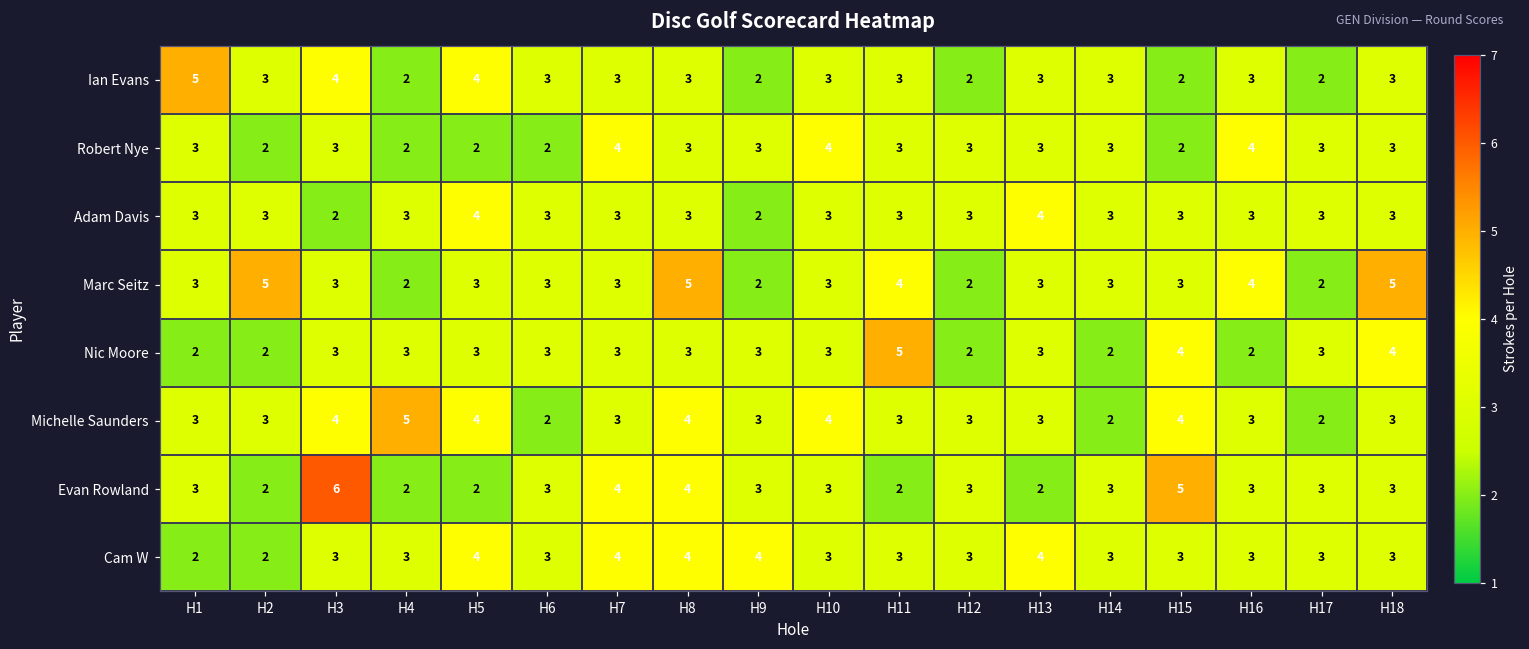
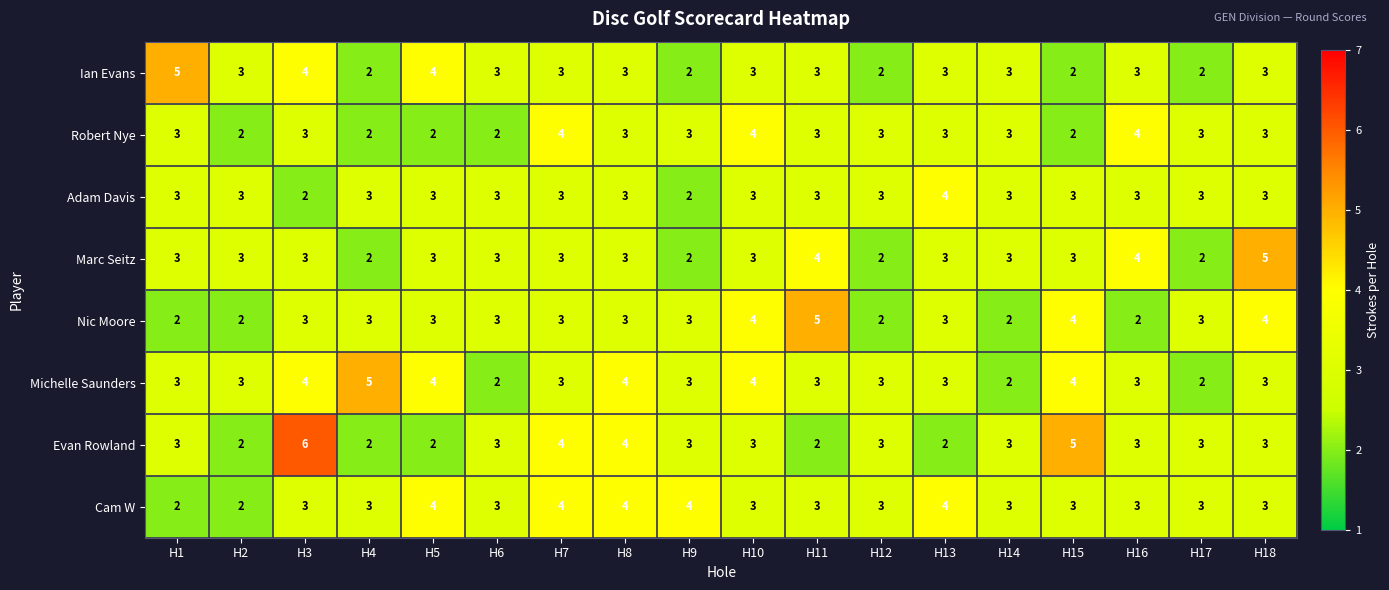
  {
    "Ian Evans": {
      "H1": 5,
      "H2": 3,
      "H3": 4,
      "H4": 2,
      "H5": 4,
      "H6": 3,
      "H7": 3,
      "H8": 3,
      "H9": 2,
      "H10": 3,
      "H11": 3,
      "H12": 2,
      "H13": 3,
      "H14": 3,
      "H15": 2,
      "H16": 3,
      "H17": 2,
      "H18": 3
    },
    "Robert Nye": {
      "H1": 3,
      "H2": 2,
      "H3": 3,
      "H4": 2,
      "H5": 2,
      "H6": 2,
      "H7": 4,
      "H8": 3,
      "H9": 3,
      "H10": 4,
      "H11": 3,
      "H12": 3,
      "H13": 3,
      "H14": 3,
      "H15": 2,
      "H16": 4,
      "H17": 3,
      "H18": 3
    },
    "Adam Davis": {
      "H1": 3,
      "H2": 3,
      "H3": 2,
      "H4": 3,
-     "H5": 4,
+     "H5": 3,
      "H6": 3,
      "H7": 3,
      "H8": 3,
      "H9": 2,
      "H10": 3,
      "H11": 3,
      "H12": 3,
      "H13": 4,
      "H14": 3,
      "H15": 3,
      "H16": 3,
      "H17": 3,
      "H18": 3
    },
    "Marc Seitz": {
      "H1": 3,
-     "H2": 5,
+     "H2": 3,
      "H3": 3,
      "H4": 2,
      "H5": 3,
      "H6": 3,
      "H7": 3,
-     "H8": 5,
+     "H8": 3,
      "H9": 2,
      "H10": 3,
      "H11": 4,
      "H12": 2,
      "H13": 3,
      "H14": 3,
      "H15": 3,
      "H16": 4,
      "H17": 2,
      "H18": 5
    },
    "Nic Moore": {
      "H1": 2,
      "H2": 2,
      "H3": 3,
      "H4": 3,
      "H5": 3,
      "H6": 3,
      "H7": 3,
      "H8": 3,
      "H9": 3,
-     "H10": 3,
+     "H10": 4,
      "H11": 5,
      "H12": 2,
      "H13": 3,
      "H14": 2,
      "H15": 4,
      "H16": 2,
      "H17": 3,
      "H18": 4
    },
    "Michelle Saunders": {
      "H1": 3,
      "H2": 3,
      "H3": 4,
      "H4": 5,
      "H5": 4,
      "H6": 2,
      "H7": 3,
      "H8": 4,
      "H9": 3,
      "H10": 4,
      "H11": 3,
      "H12": 3,
      "H13": 3,
      "H14": 2,
      "H15": 4,
      "H16": 3,
      "H17": 2,
      "H18": 3
    },
    "Evan Rowland": {
      "H1": 3,
      "H2": 2,
      "H3": 6,
      "H4": 2,
      "H5": 2,
      "H6": 3,
      "H7": 4,
      "H8": 4,
      "H9": 3,
      "H10": 3,
      "H11": 2,
      "H12": 3,
      "H13": 2,
      "H14": 3,
      "H15": 5,
      "H16": 3,
      "H17": 3,
      "H18": 3
    },
    "Cam W": {
      "H1": 2,
      "H2": 2,
      "H3": 3,
      "H4": 3,
      "H5": 4,
      "H6": 3,
      "H7": 4,
      "H8": 4,
      "H9": 4,
      "H10": 3,
      "H11": 3,
      "H12": 3,
      "H13": 4,
      "H14": 3,
      "H15": 3,
      "H16": 3,
      "H17": 3,
      "H18": 3
    }
  }
